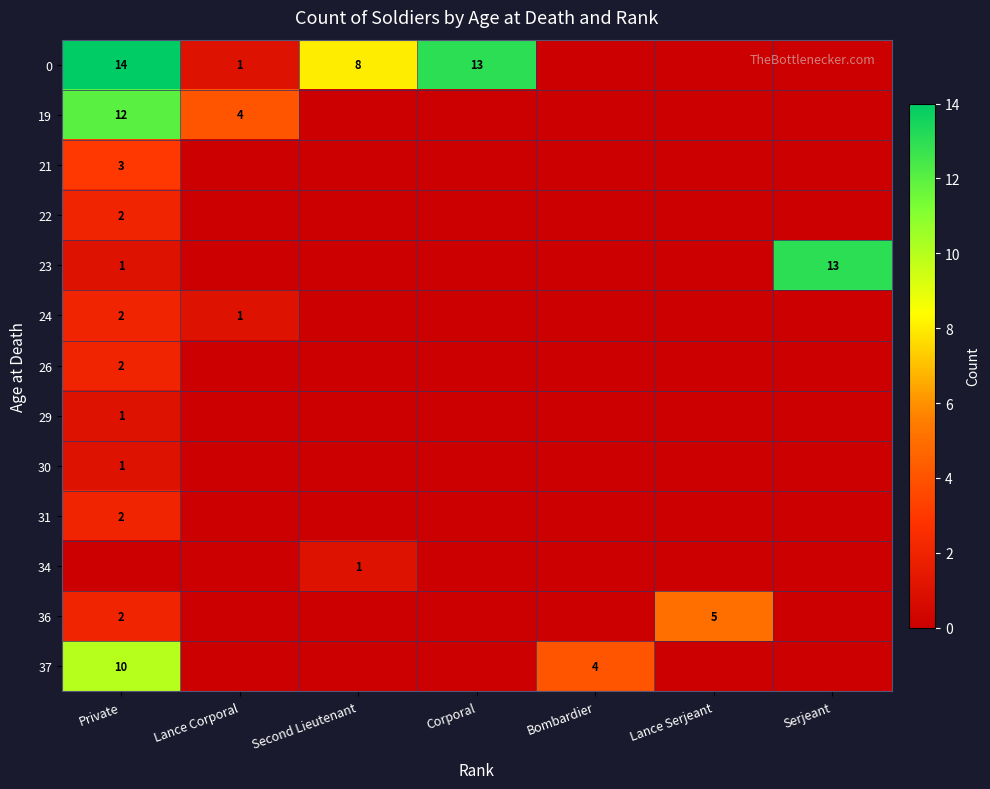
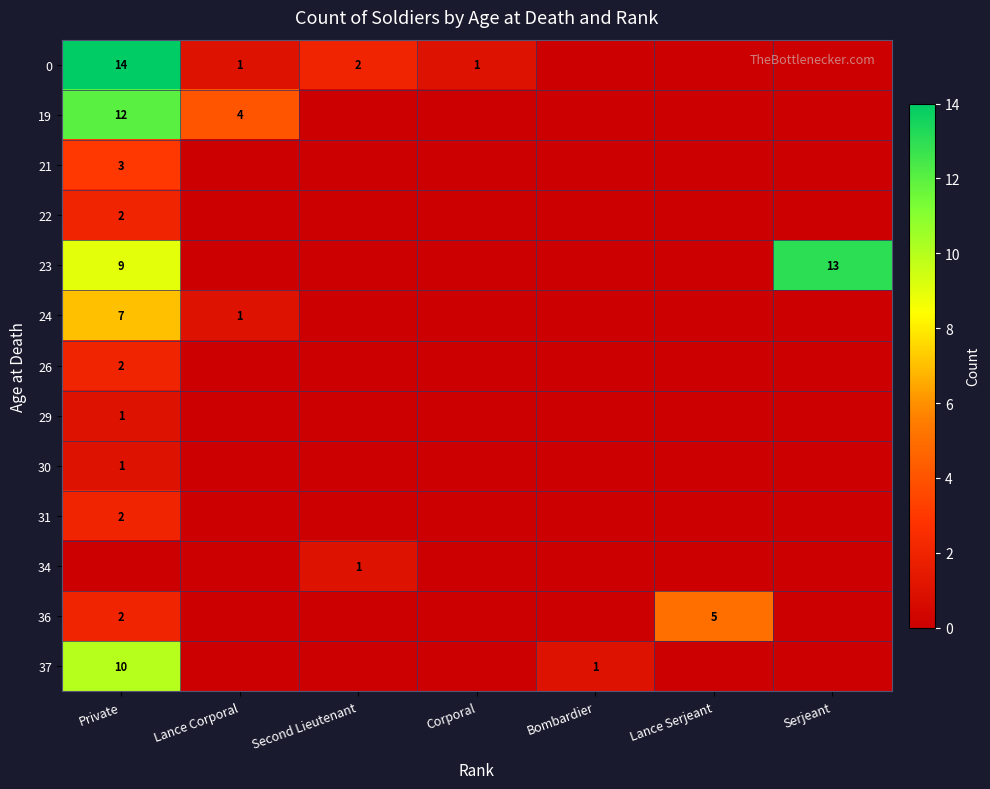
  {
    "0": {
      "Private": 14,
      "Lance Corporal": 1,
-     "Second Lieutenant": 8,
-     "Corporal": 13
+     "Second Lieutenant": 2,
+     "Corporal": 1
    },
    "19": {
      "Private": 12,
      "Lance Corporal": 4
    },
    "21": {
      "Private": 3
    },
    "22": {
      "Private": 2
    },
    "23": {
-     "Private": 1,
+     "Private": 9,
      "Serjeant": 13
    },
    "24": {
-     "Private": 2,
+     "Private": 7,
      "Lance Corporal": 1
    },
    "26": {
      "Private": 2
    },
    "29": {
      "Private": 1
    },
    "30": {
      "Private": 1
    },
    "31": {
      "Private": 2
    },
    "34": {
      "Second Lieutenant": 1
    },
    "36": {
      "Private": 2,
      "Lance Serjeant": 5
    },
    "37": {
      "Private": 10,
-     "Bombardier": 4
+     "Bombardier": 1
    }
  }
